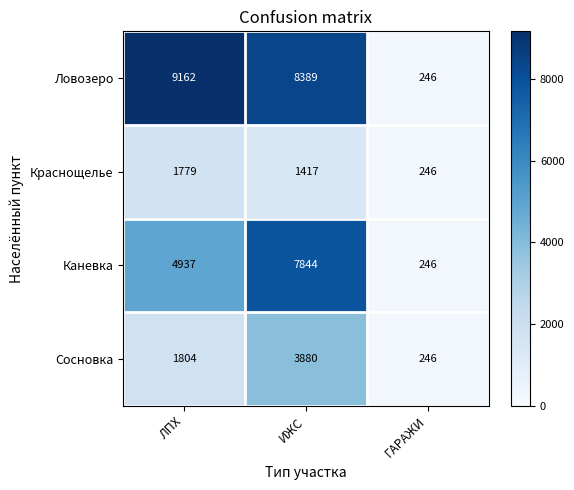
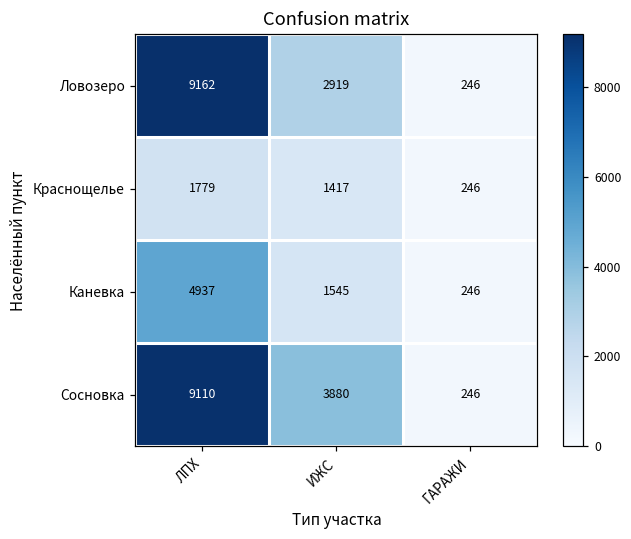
  {
    "Ловозеро": {
      "ЛПХ": 9162,
-     "ИЖС": 8389,
+     "ИЖС": 2919,
      "ГАРАЖИ": 246
    },
    "Краснощелье": {
      "ЛПХ": 1779,
      "ИЖС": 1417,
      "ГАРАЖИ": 246
    },
    "Каневка": {
      "ЛПХ": 4937,
-     "ИЖС": 7844,
+     "ИЖС": 1545,
      "ГАРАЖИ": 246
    },
    "Сосновка": {
-     "ЛПХ": 1804,
+     "ЛПХ": 9110,
      "ИЖС": 3880,
      "ГАРАЖИ": 246
    }
  }
